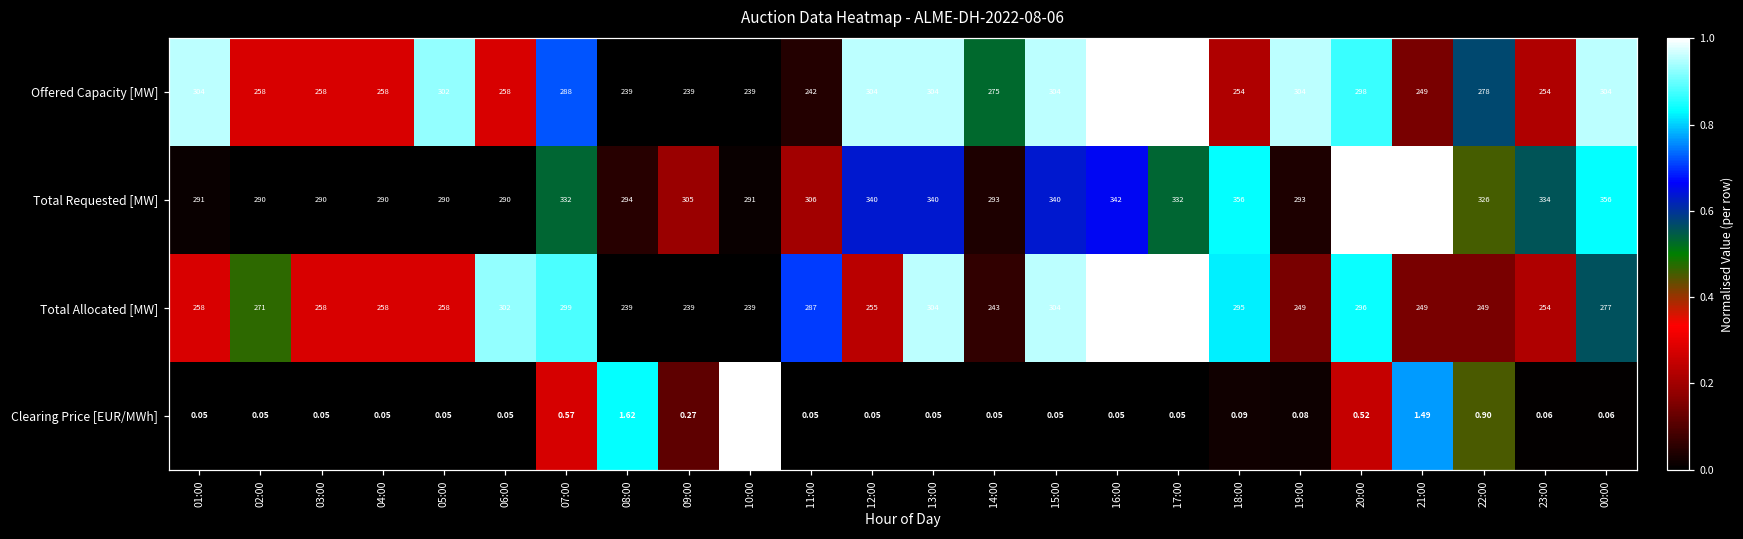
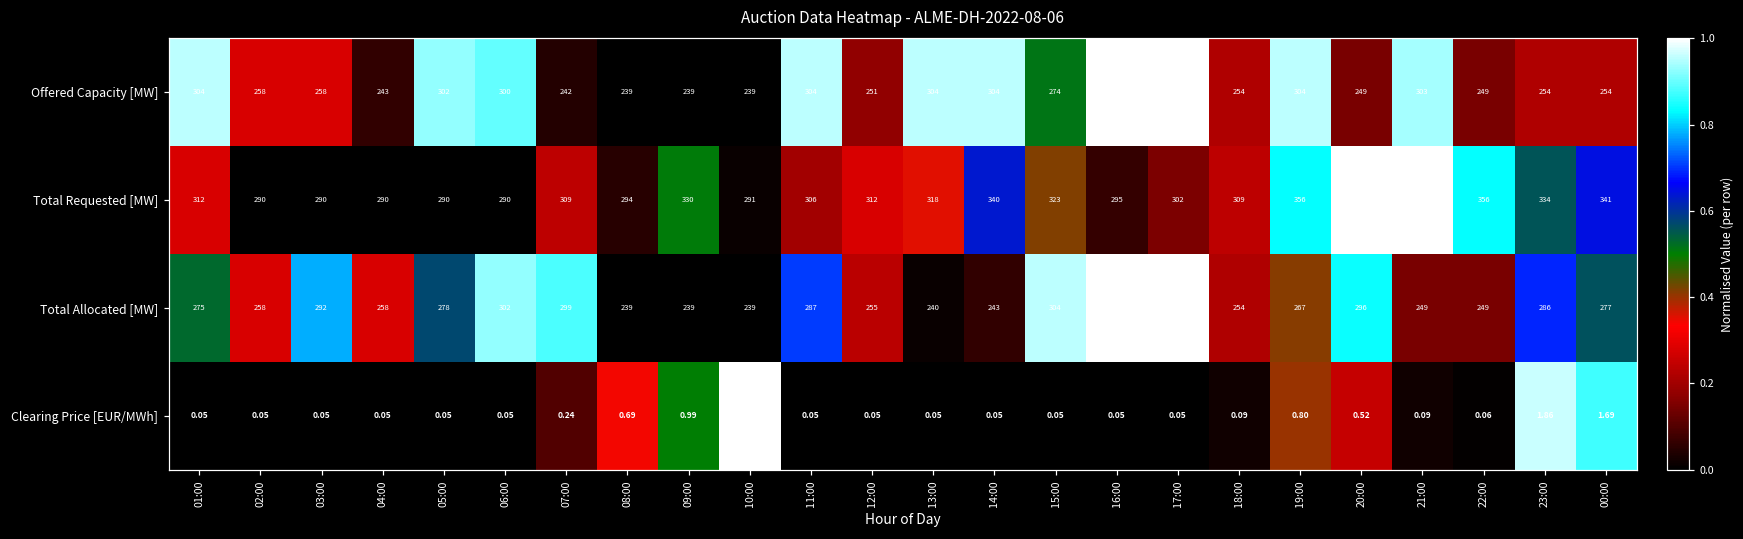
  {
    "Offered Capacity [MW]": {
      "01:00": 304,
      "02:00": 258,
      "03:00": 258,
-     "04:00": 258,
+     "04:00": 243,
      "05:00": 302,
-     "06:00": 258,
-     "07:00": 288,
+     "06:00": 300,
+     "07:00": 242,
      "08:00": 239,
      "09:00": 239,
      "10:00": 239,
-     "11:00": 242,
-     "12:00": 304,
+     "11:00": 304,
+     "12:00": 251,
      "13:00": 304,
-     "14:00": 275,
-     "15:00": 304,
+     "14:00": 304,
+     "15:00": 274,
      "18:00": 254,
      "19:00": 304,
-     "20:00": 298,
-     "21:00": 249,
-     "22:00": 278,
+     "20:00": 249,
+     "21:00": 303,
+     "22:00": 249,
      "23:00": 254,
-     "00:00": 304
+     "00:00": 254
    },
    "Total Requested [MW]": {
-     "01:00": 291,
+     "01:00": 312,
      "02:00": 290,
      "03:00": 290,
      "04:00": 290,
      "05:00": 290,
      "06:00": 290,
-     "07:00": 332,
+     "07:00": 309,
      "08:00": 294,
-     "09:00": 305,
+     "09:00": 330,
      "10:00": 291,
      "11:00": 306,
-     "12:00": 340,
-     "13:00": 340,
-     "14:00": 293,
-     "15:00": 340,
-     "16:00": 342,
-     "17:00": 332,
-     "18:00": 356,
-     "19:00": 293,
-     "22:00": 326,
+     "12:00": 312,
+     "13:00": 318,
+     "14:00": 340,
+     "15:00": 323,
+     "16:00": 295,
+     "17:00": 302,
+     "18:00": 309,
+     "19:00": 356,
+     "22:00": 356,
      "23:00": 334,
-     "00:00": 356
+     "00:00": 341
    },
    "Total Allocated [MW]": {
-     "01:00": 258,
-     "02:00": 271,
-     "03:00": 258,
+     "01:00": 275,
+     "02:00": 258,
+     "03:00": 292,
      "04:00": 258,
-     "05:00": 258,
+     "05:00": 278,
      "06:00": 302,
      "07:00": 299,
      "08:00": 239,
      "09:00": 239,
      "10:00": 239,
      "11:00": 287,
      "12:00": 255,
-     "13:00": 304,
+     "13:00": 240,
      "14:00": 243,
      "15:00": 304,
-     "18:00": 295,
-     "19:00": 249,
+     "18:00": 254,
+     "19:00": 267,
      "20:00": 296,
      "21:00": 249,
      "22:00": 249,
-     "23:00": 254,
+     "23:00": 286,
      "00:00": 277
    },
    "Clearing Price [EUR/MWh]": {
      "01:00": 0.05,
      "02:00": 0.05,
      "03:00": 0.05,
      "04:00": 0.05,
      "05:00": 0.05,
      "06:00": 0.05,
-     "07:00": 0.57,
-     "08:00": 1.62,
-     "09:00": 0.27,
+     "07:00": 0.24,
+     "08:00": 0.69,
+     "09:00": 0.99,
      "11:00": 0.05,
      "12:00": 0.05,
      "13:00": 0.05,
      "14:00": 0.05,
      "15:00": 0.05,
      "16:00": 0.05,
      "17:00": 0.05,
      "18:00": 0.09,
-     "19:00": 0.08,
+     "19:00": 0.80,
      "20:00": 0.52,
-     "21:00": 1.49,
-     "22:00": 0.90,
-     "23:00": 0.06,
-     "00:00": 0.06
+     "21:00": 0.09,
+     "22:00": 0.06,
+     "23:00": 1.86,
+     "00:00": 1.69
    }
  }
